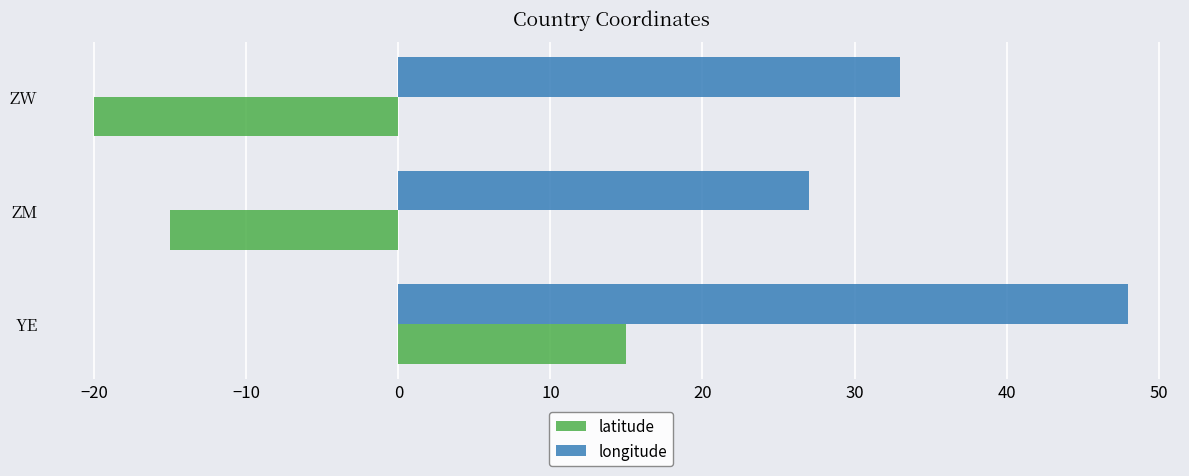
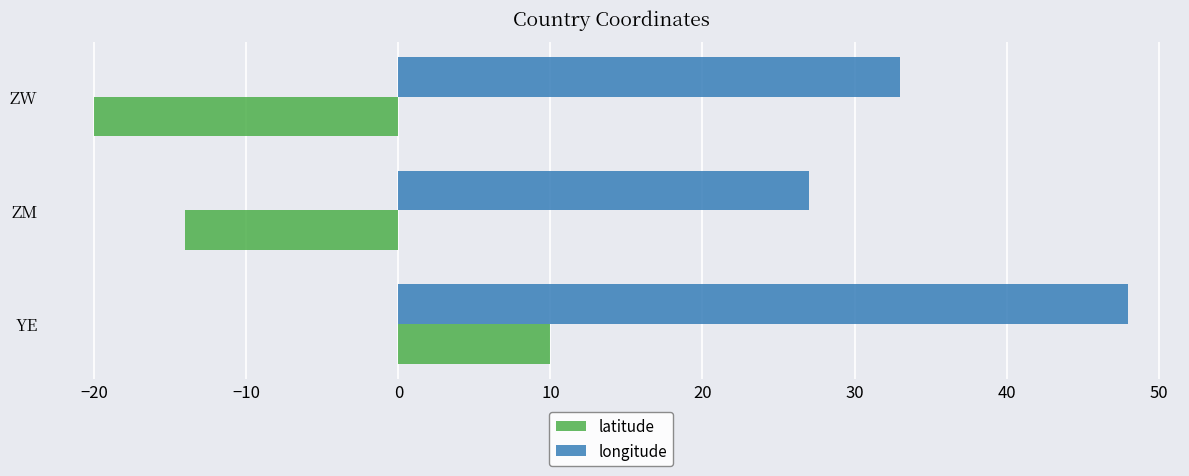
  {
    "latitude": {
      "ZW": -20,
-     "ZM": -15,
-     "YE": 15
+     "ZM": -14,
+     "YE": 10
    },
    "longitude": {
      "ZW": 33,
      "ZM": 27,
      "YE": 48
    }
  }
